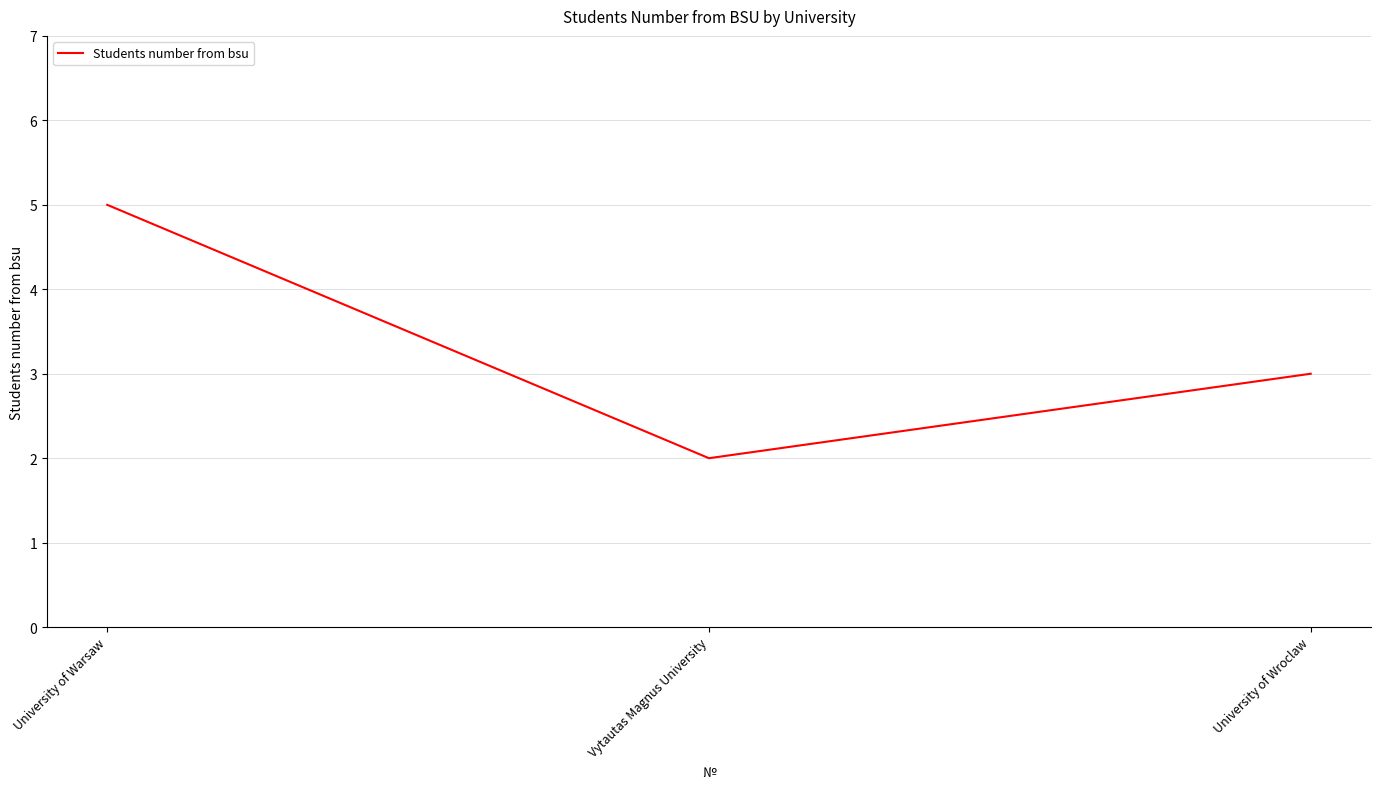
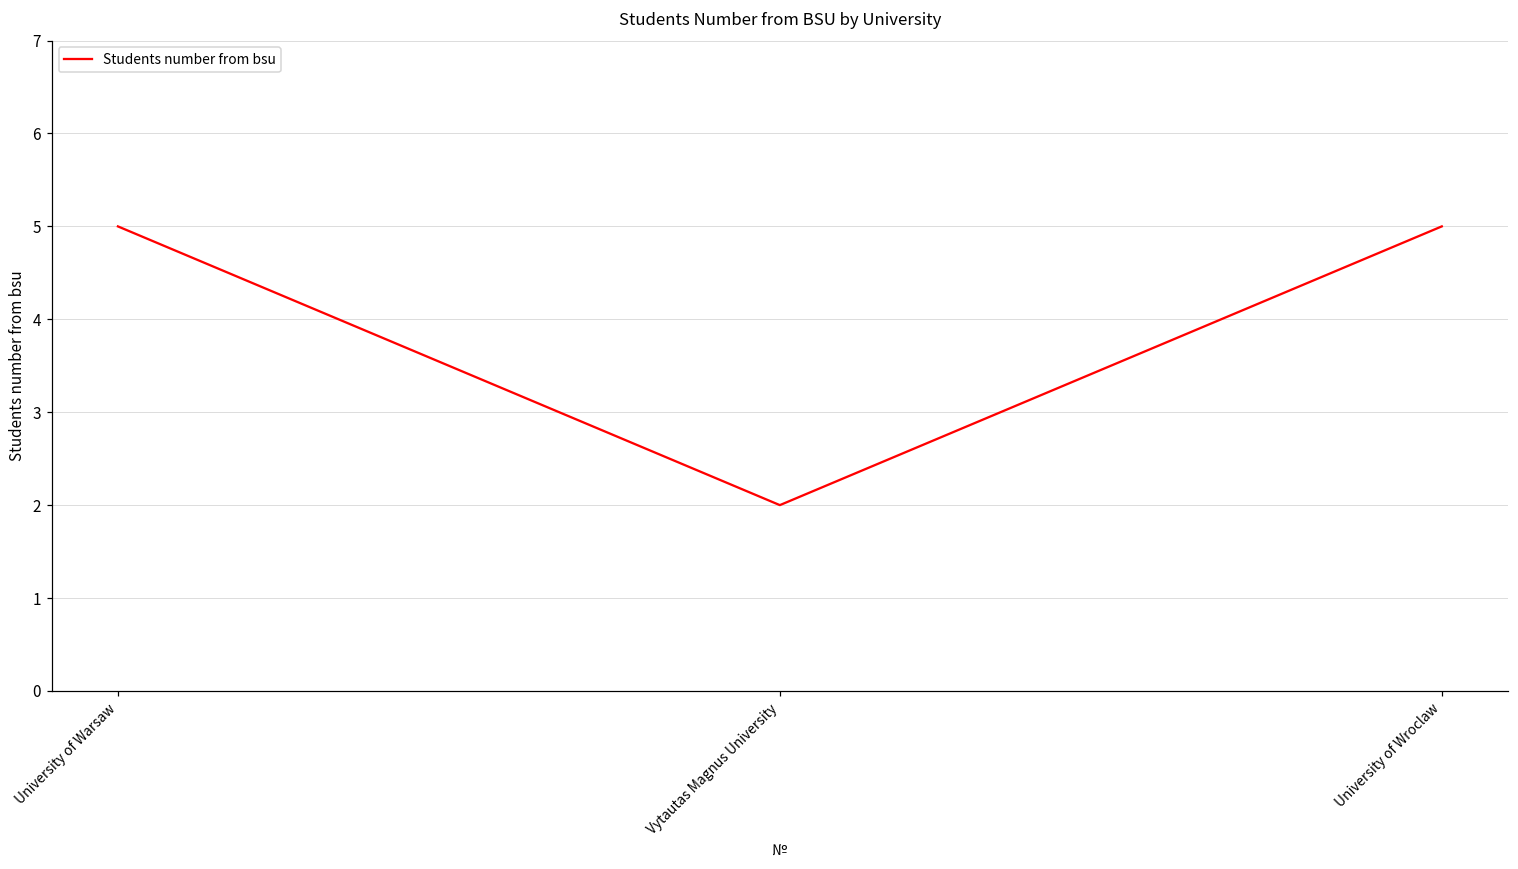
  {
    "University of Warsaw": 5,
    "Vytautas Magnus University": 2,
-   "University of Wroclaw": 3
+   "University of Wroclaw": 5
  }
